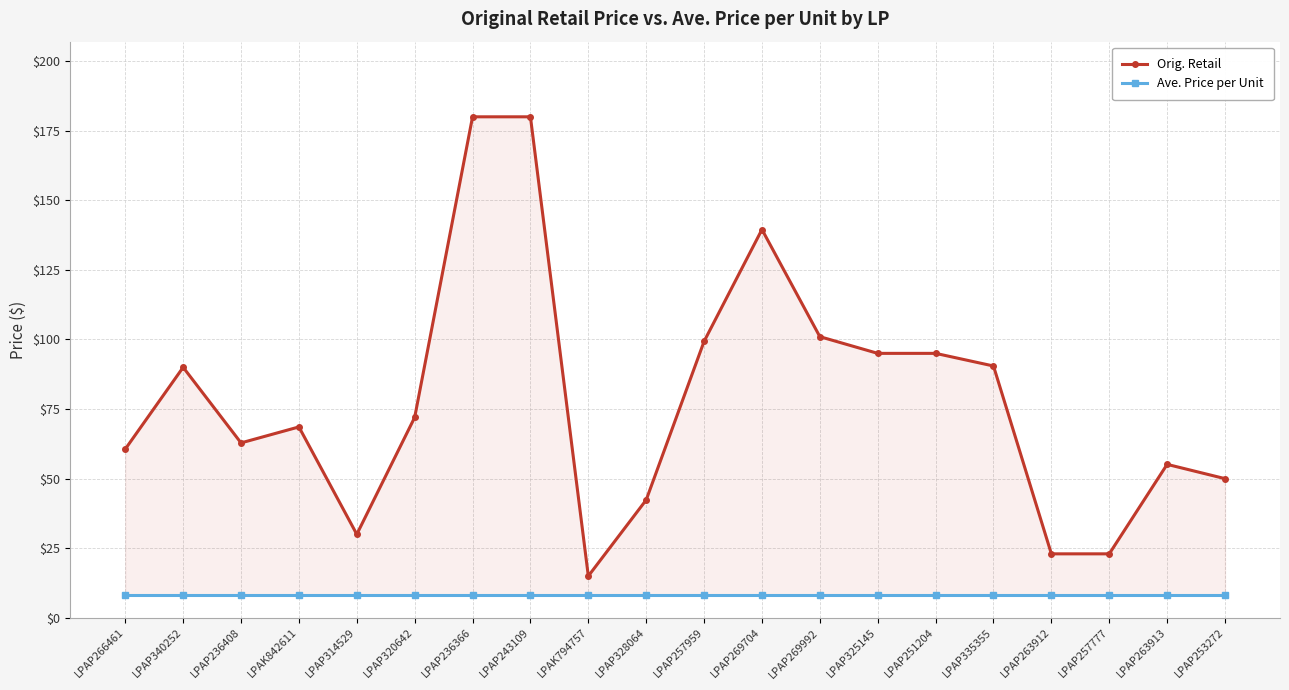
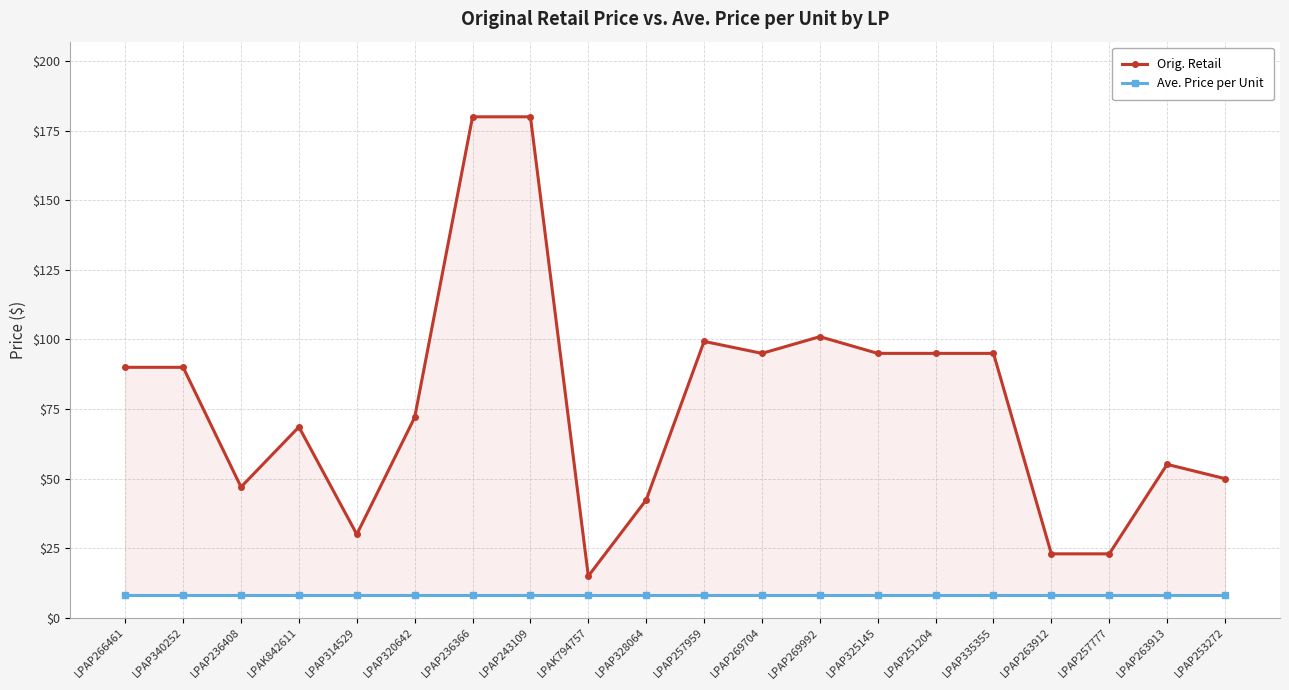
  {
    "Orig. Retail": {
-     "LPAP266461": "$61",
+     "LPAP266461": "$90",
      "LPAP340252": "$90",
-     "LPAP236408": "$63",
+     "LPAP236408": "$47",
      "LPAK842611": "$69",
      "LPAP314529": "$30",
      "LPAP320642": "$72",
      "LPAP236366": "$180",
      "LPAP243109": "$180",
      "LPAK794757": "$15",
      "LPAP328064": "$42",
      "LPAP257959": "$99",
-     "LPAP269704": "$140",
+     "LPAP269704": "$95",
      "LPAP269992": "$101",
      "LPAP325145": "$95",
      "LPAP251204": "$95",
-     "LPAP335355": "$90",
+     "LPAP335355": "$95",
      "LPAP263912": "$23",
      "LPAP257777": "$23",
      "LPAP263913": "$55",
      "LPAP253272": "$50"
    },
    "Ave. Price per Unit": {
      "LPAP266461": "$8",
      "LPAP340252": "$8",
      "LPAP236408": "$8",
      "LPAK842611": "$8",
      "LPAP314529": "$8",
      "LPAP320642": "$8",
      "LPAP236366": "$8",
      "LPAP243109": "$8",
      "LPAK794757": "$8",
      "LPAP328064": "$8",
      "LPAP257959": "$8",
      "LPAP269704": "$8",
      "LPAP269992": "$8",
      "LPAP325145": "$8",
      "LPAP251204": "$8",
      "LPAP335355": "$8",
      "LPAP263912": "$8",
      "LPAP257777": "$8",
      "LPAP263913": "$8",
      "LPAP253272": "$8"
    }
  }
